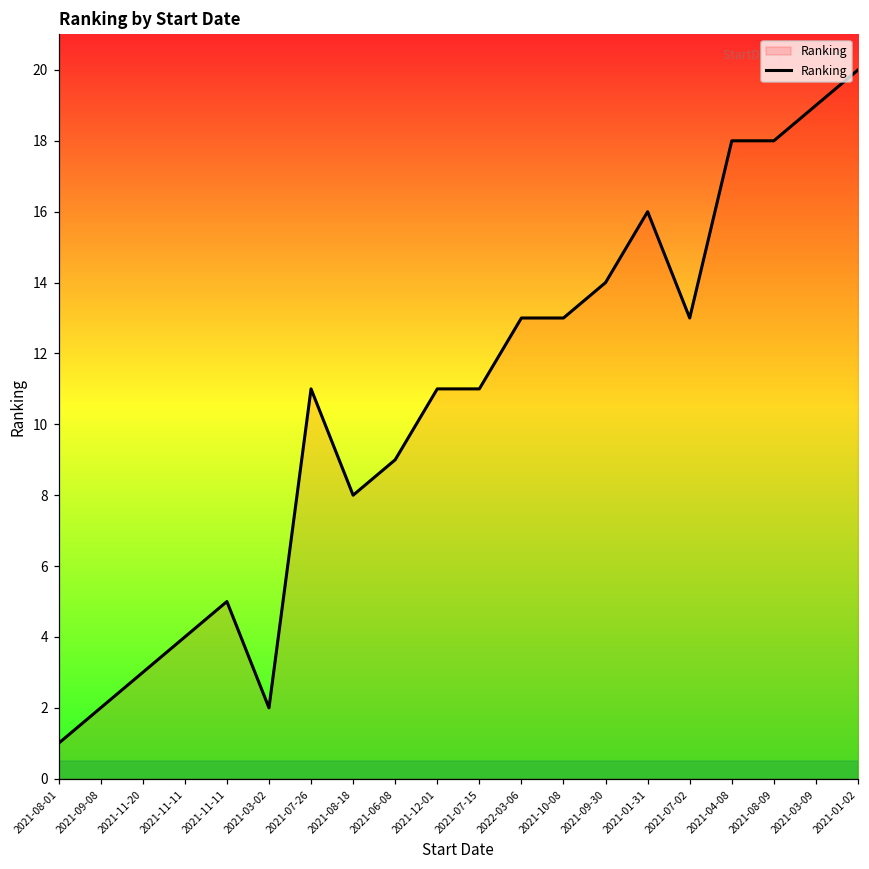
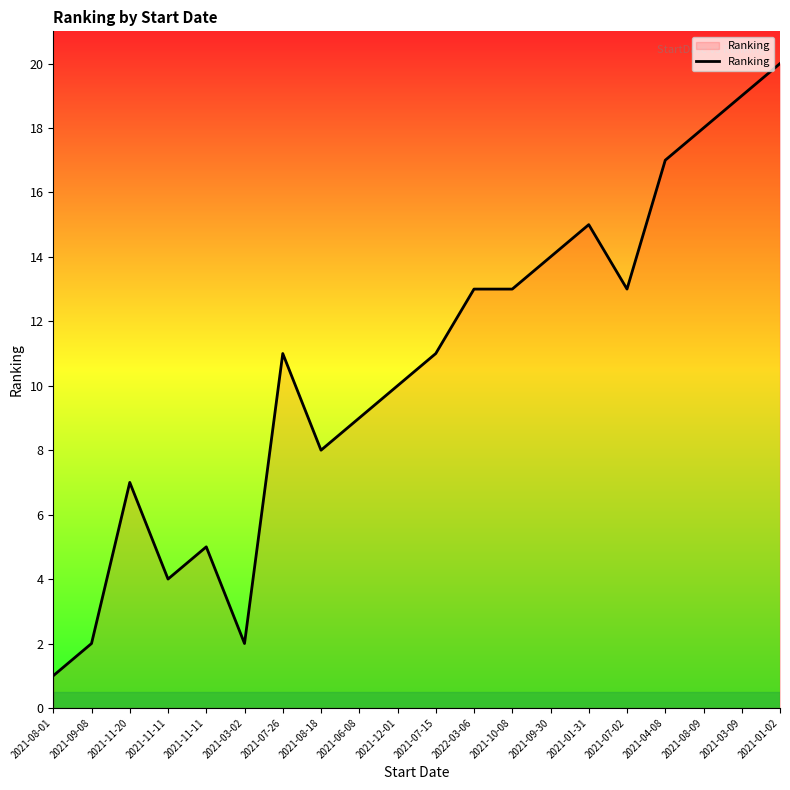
  {
    "2021-08-01": 1,
    "2021-09-08": 2,
-   "2021-11-20": 3,
+   "2021-11-20": 7,
    "2021-03-02": 2,
    "2021-07-26": 11,
    "2021-08-18": 8,
    "2021-06-08": 9,
-   "2021-12-01": 11,
+   "2021-12-01": 10,
    "2021-07-15": 11,
    "2022-03-06": 13,
    "2021-10-08": 13,
    "2021-09-30": 14,
-   "2021-01-31": 16,
+   "2021-01-31": 15,
    "2021-07-02": 13,
-   "2021-04-08": 18,
+   "2021-04-08": 17,
    "2021-08-09": 18,
    "2021-03-09": 19,
    "2021-01-02": 20
  }
